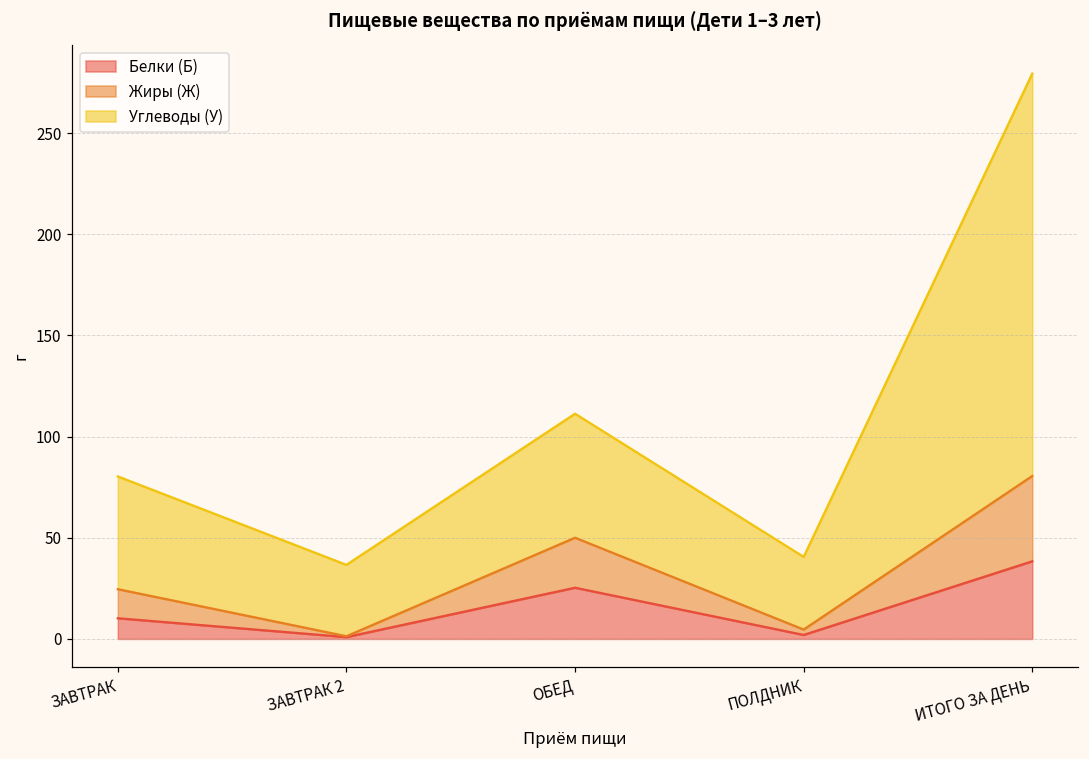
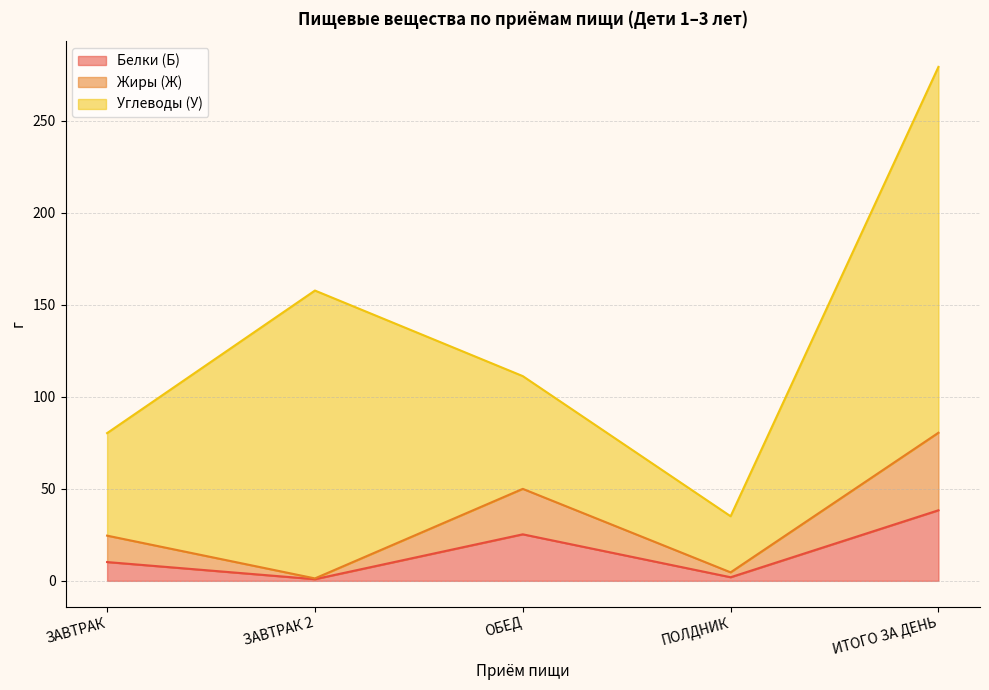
  {
    "Углеводы (У)": {
      "ЗАВТРАК": 56,
-     "ЗАВТРАК 2": 35,
+     "ЗАВТРАК 2": 156,
      "ОБЕД": 61,
-     "ПОЛДНИК": 36,
+     "ПОЛДНИК": 30,
      "ИТОГО ЗА ДЕНЬ": 199
    }
  }
